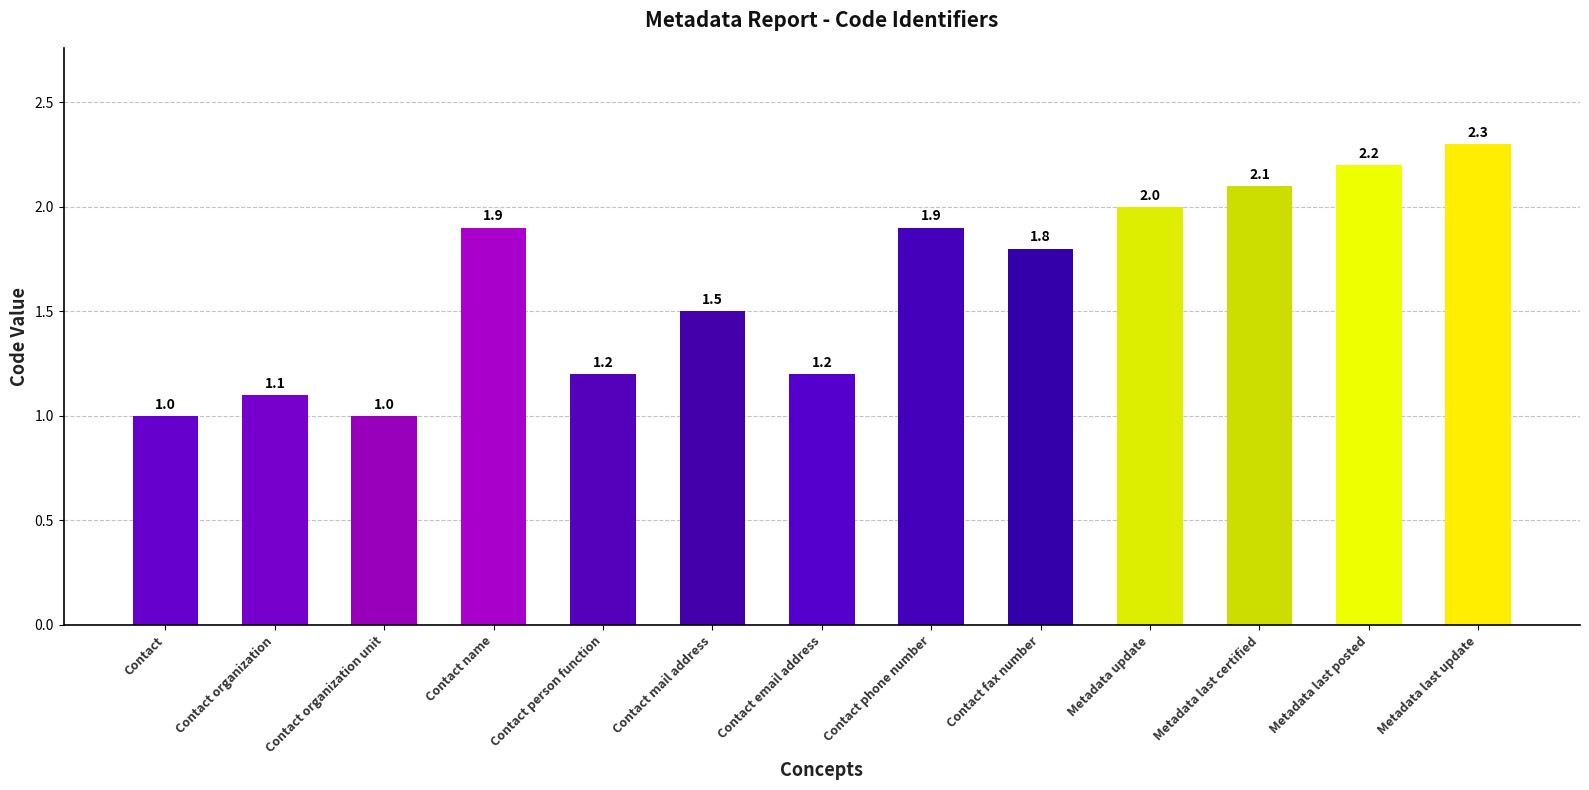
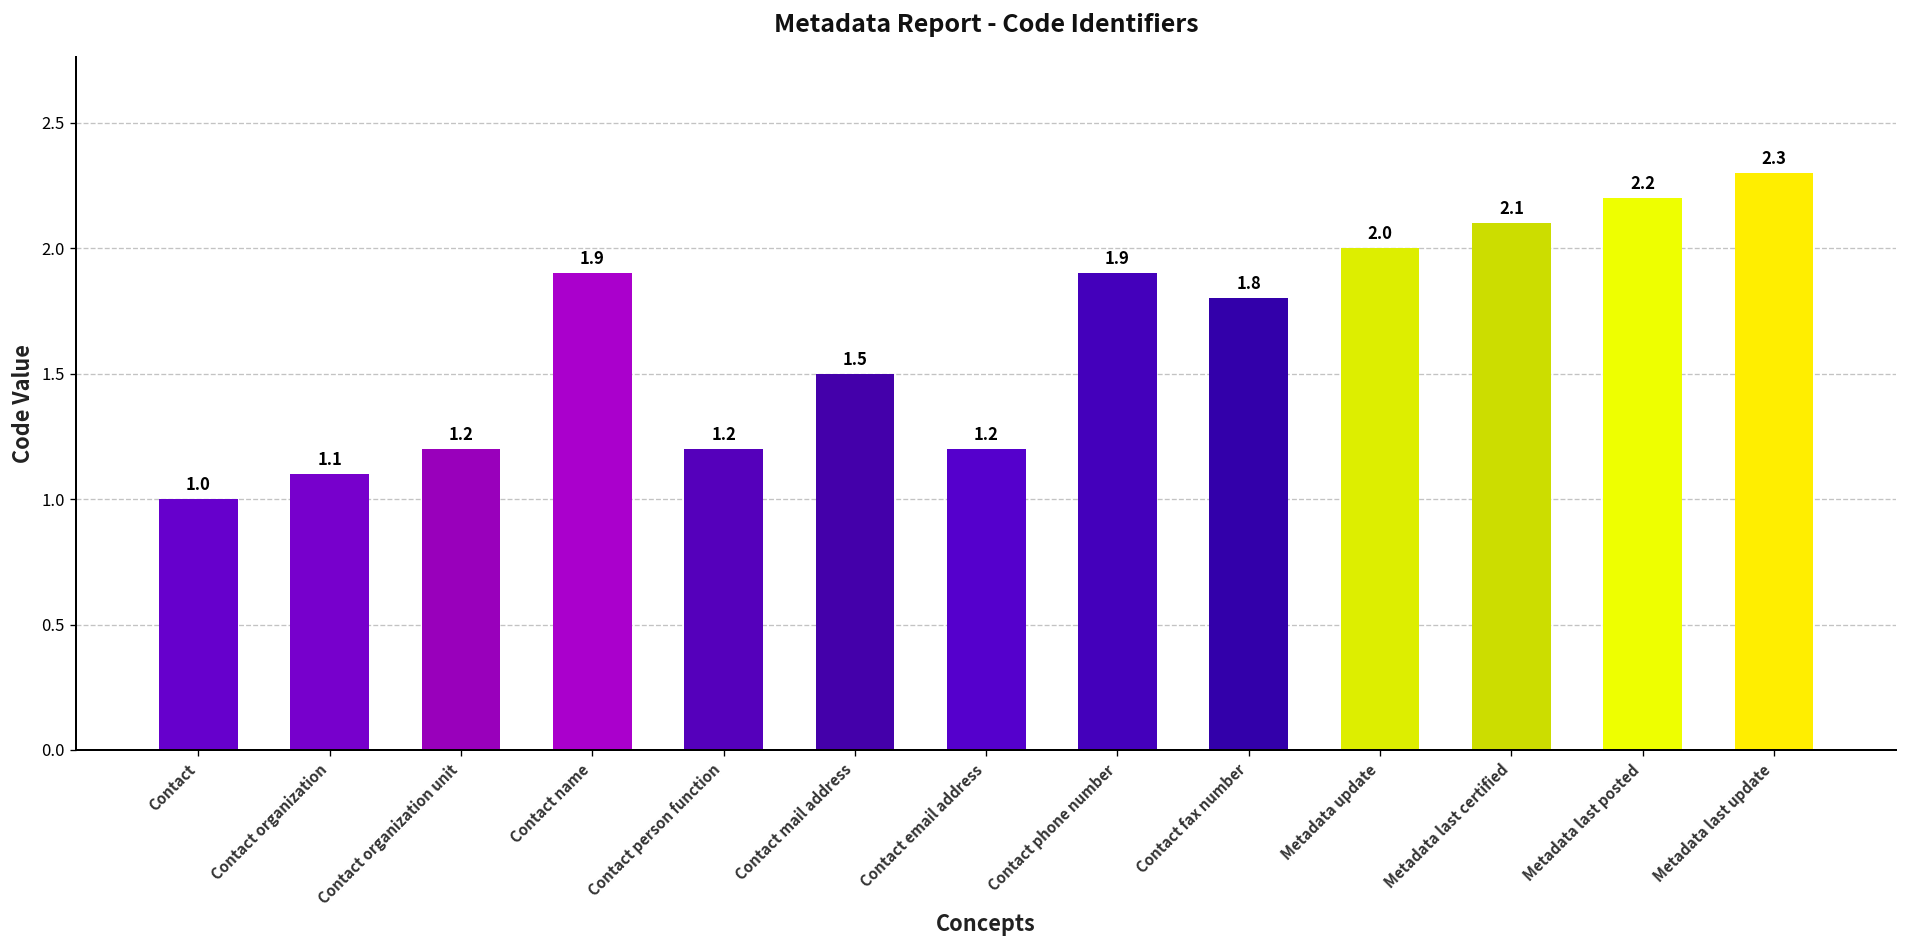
  {
    "Contact": 1.0,
    "Contact organization": 1.1,
-   "Contact organization unit": 1.0,
+   "Contact organization unit": 1.2,
    "Contact name": 1.9,
    "Contact person function": 1.2,
    "Contact mail address": 1.5,
    "Contact email address": 1.2,
    "Contact phone number": 1.9,
    "Contact fax number": 1.8,
    "Metadata update": 2.0,
    "Metadata last certified": 2.1,
    "Metadata last posted": 2.2,
    "Metadata last update": 2.3
  }
